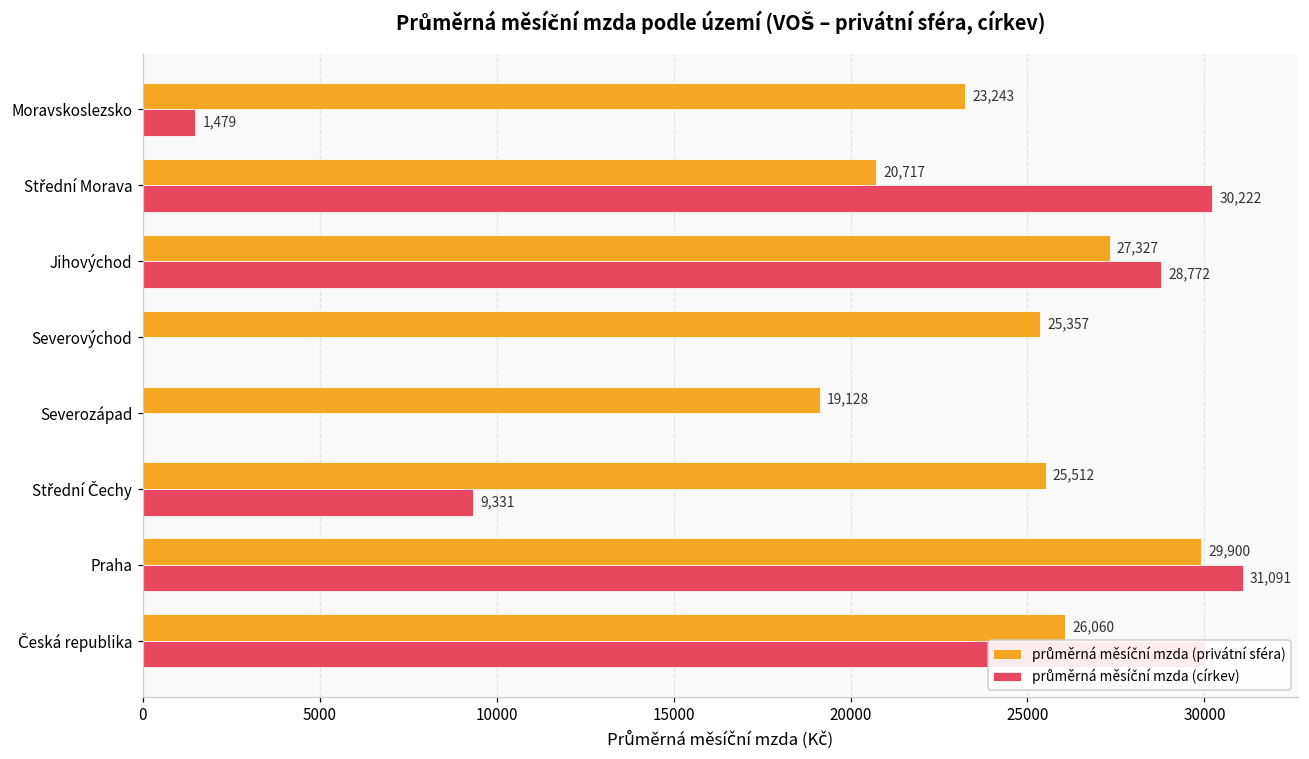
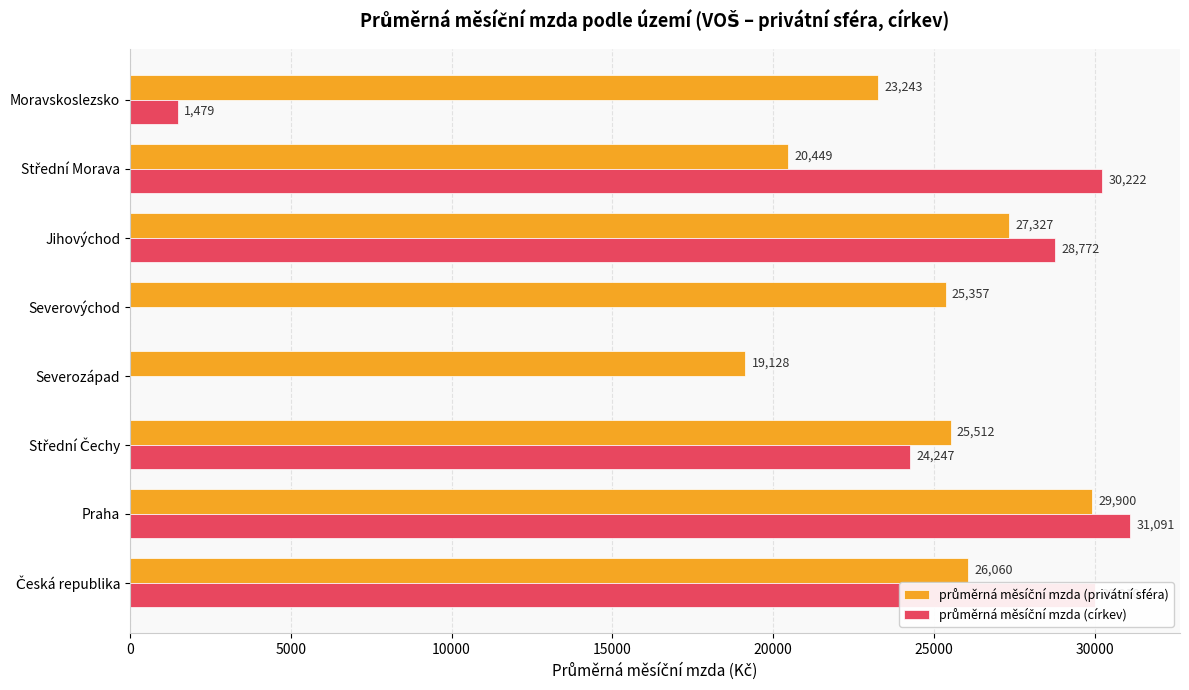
  {
    "průměrná měsíční mzda (privátní sféra)": {
      "Moravskoslezsko": "23,243",
-     "Střední Morava": "20,717",
+     "Střední Morava": "20,449",
      "Jihovýchod": "27,327",
      "Severovýchod": "25,357",
      "Severozápad": "19,128",
      "Střední Čechy": "25,512",
      "Praha": "29,900",
      "Česká republika": "26,060"
    },
    "průměrná měsíční mzda (církev)": {
      "Moravskoslezsko": "1,479",
      "Střední Morava": "30,222",
      "Jihovýchod": "28,772",
-     "Střední Čechy": "9,331",
+     "Střední Čechy": "24,247",
      "Praha": "31,091"
    }
  }
